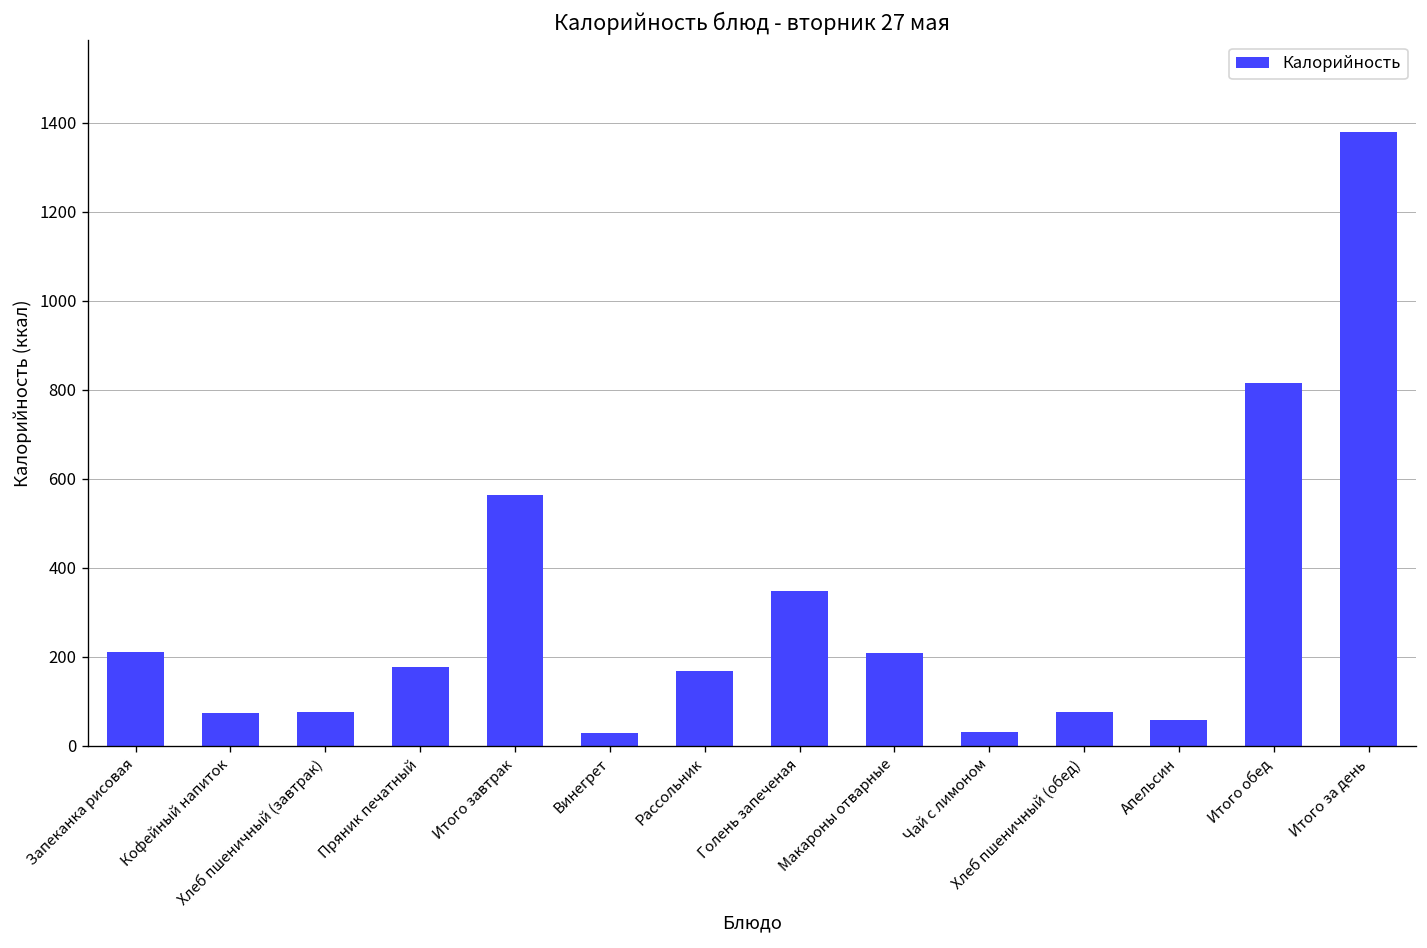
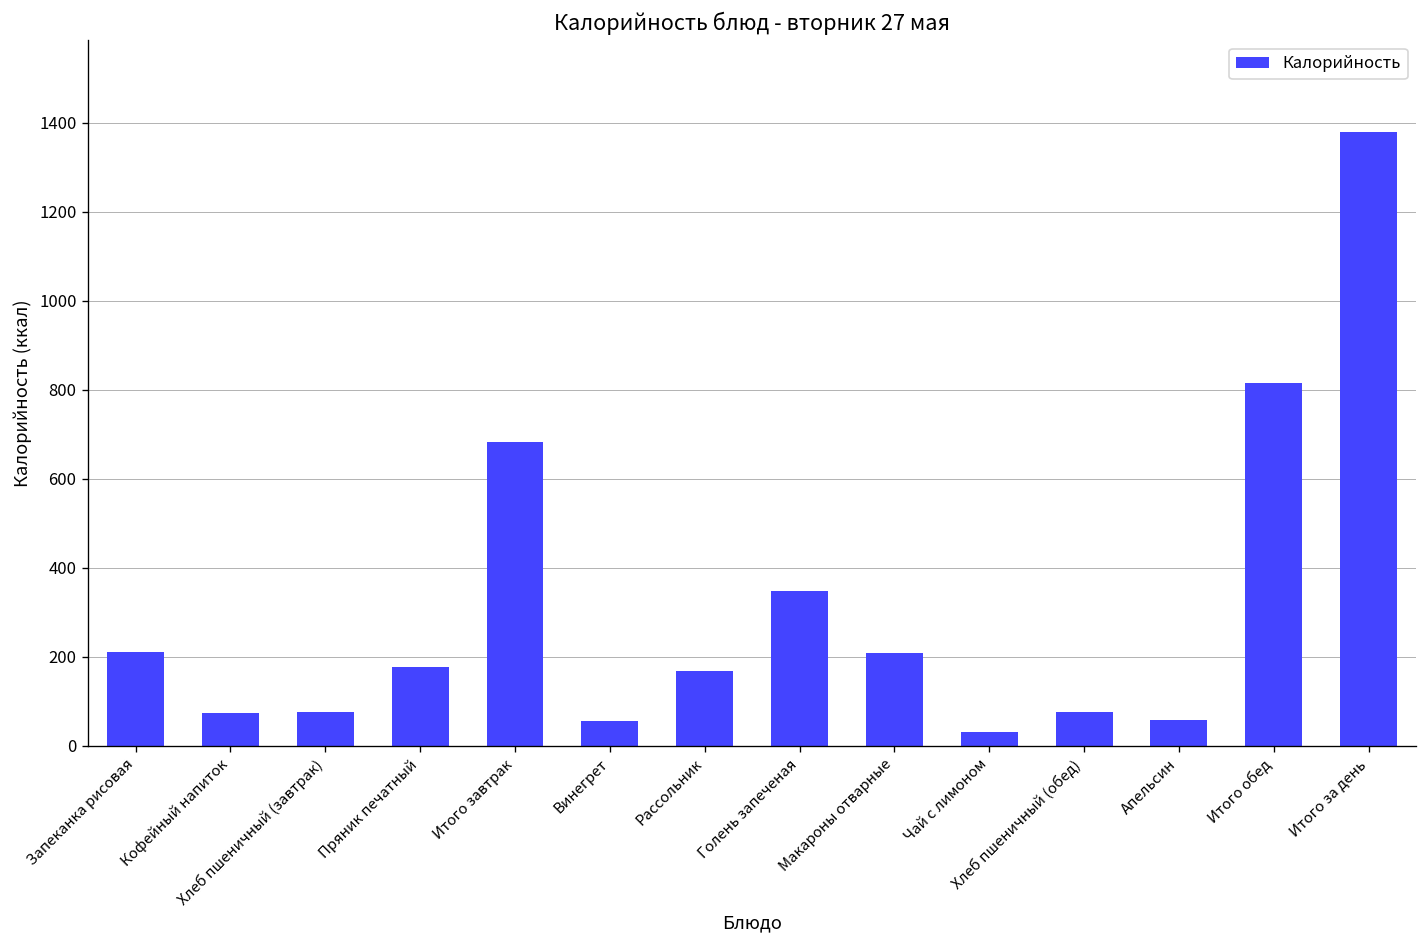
  {
    "Запеканка рисовая": 210,
    "Кофейный напиток": 70,
    "Хлеб пшеничный (завтрак)": 80,
    "Пряник печатный": 180,
-   "Итого завтрак": 560,
-   "Винегрет": 30,
+   "Итого завтрак": 680,
+   "Винегрет": 50,
    "Рассольник": 170,
    "Голень запеченая": 350,
    "Макароны отварные": 210,
    "Чай с лимоном": 30,
    "Хлеб пшеничный (обед)": 80,
    "Апельсин": 60,
    "Итого обед": 810,
    "Итого за день": 1380
  }
